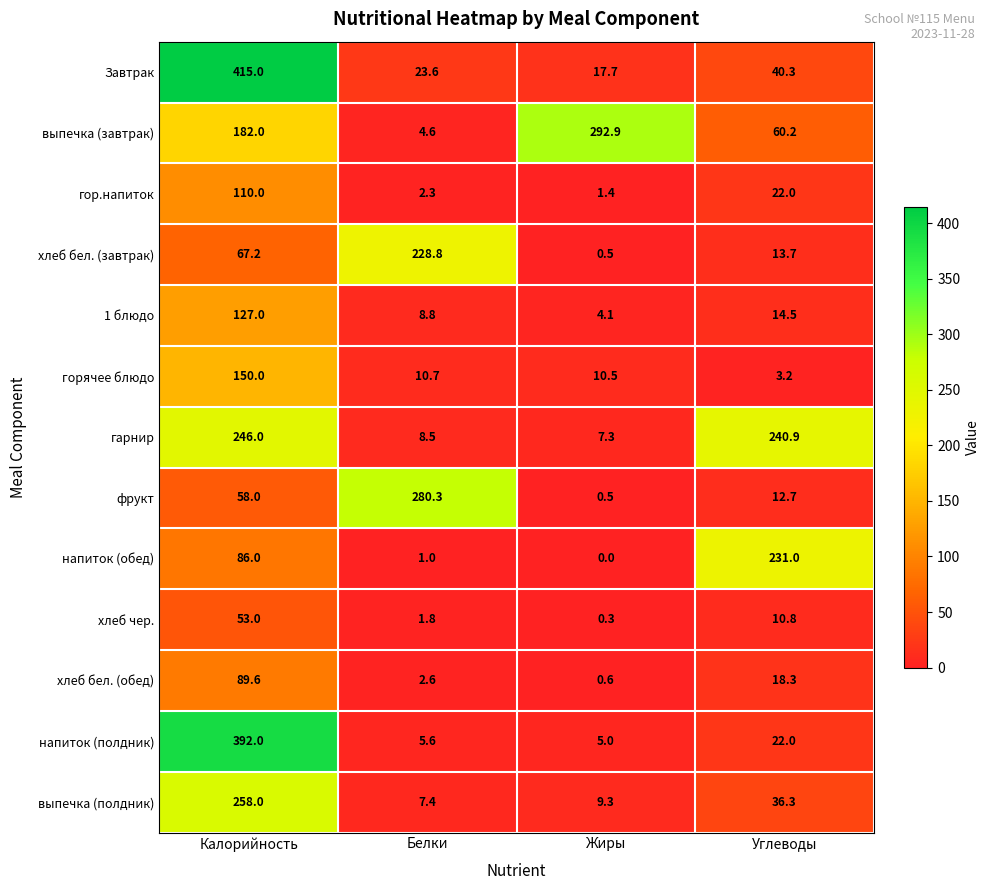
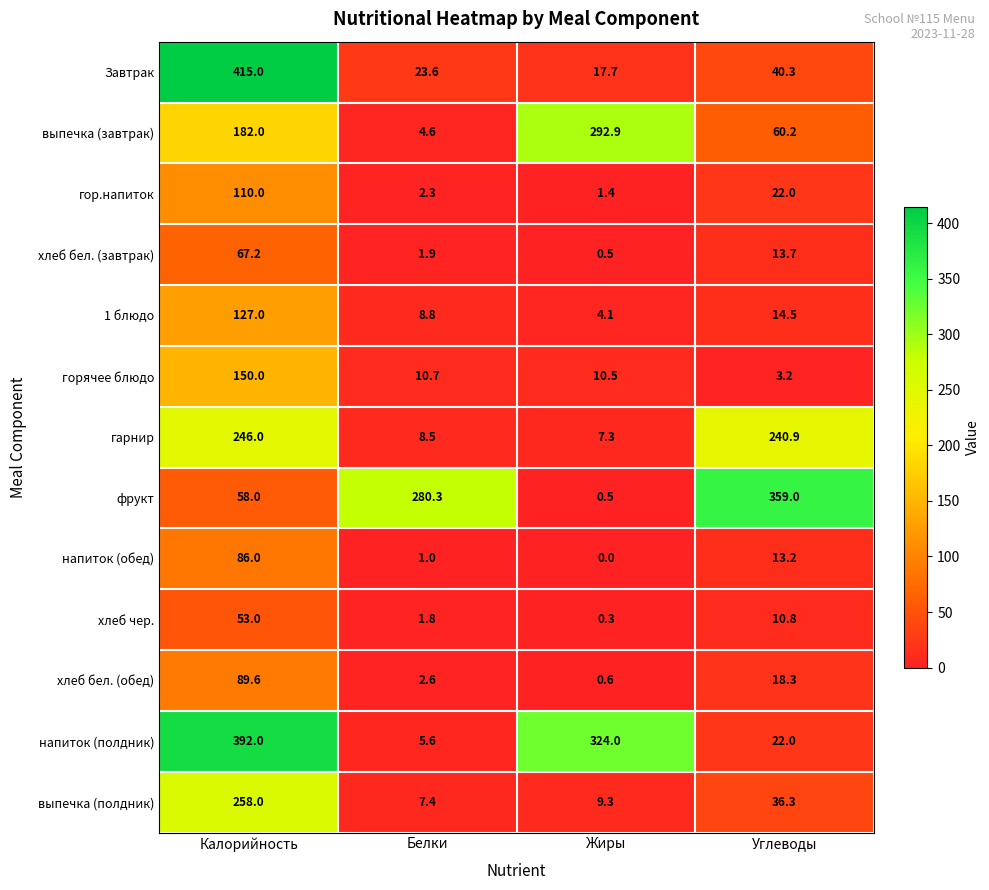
  {
    "Завтрак": {
      "Калорийность": 415.0,
      "Белки": 23.6,
      "Жиры": 17.7,
      "Углеводы": 40.3
    },
    "выпечка (завтрак)": {
      "Калорийность": 182.0,
      "Белки": 4.6,
      "Жиры": 292.9,
      "Углеводы": 60.2
    },
    "гор.напиток": {
      "Калорийность": 110.0,
      "Белки": 2.3,
      "Жиры": 1.4,
      "Углеводы": 22.0
    },
    "хлеб бел. (завтрак)": {
      "Калорийность": 67.2,
-     "Белки": 228.8,
+     "Белки": 1.9,
      "Жиры": 0.5,
      "Углеводы": 13.7
    },
    "1 блюдо": {
      "Калорийность": 127.0,
      "Белки": 8.8,
      "Жиры": 4.1,
      "Углеводы": 14.5
    },
    "горячее блюдо": {
      "Калорийность": 150.0,
      "Белки": 10.7,
      "Жиры": 10.5,
      "Углеводы": 3.2
    },
    "гарнир": {
      "Калорийность": 246.0,
      "Белки": 8.5,
      "Жиры": 7.3,
      "Углеводы": 240.9
    },
    "фрукт": {
      "Калорийность": 58.0,
      "Белки": 280.3,
      "Жиры": 0.5,
-     "Углеводы": 12.7
+     "Углеводы": 359.0
    },
    "напиток (обед)": {
      "Калорийность": 86.0,
      "Белки": 1.0,
      "Жиры": 0.0,
-     "Углеводы": 231.0
+     "Углеводы": 13.2
    },
    "хлеб чер.": {
      "Калорийность": 53.0,
      "Белки": 1.8,
      "Жиры": 0.3,
      "Углеводы": 10.8
    },
    "хлеб бел. (обед)": {
      "Калорийность": 89.6,
      "Белки": 2.6,
      "Жиры": 0.6,
      "Углеводы": 18.3
    },
    "напиток (полдник)": {
      "Калорийность": 392.0,
      "Белки": 5.6,
-     "Жиры": 5.0,
+     "Жиры": 324.0,
      "Углеводы": 22.0
    },
    "выпечка (полдник)": {
      "Калорийность": 258.0,
      "Белки": 7.4,
      "Жиры": 9.3,
      "Углеводы": 36.3
    }
  }
